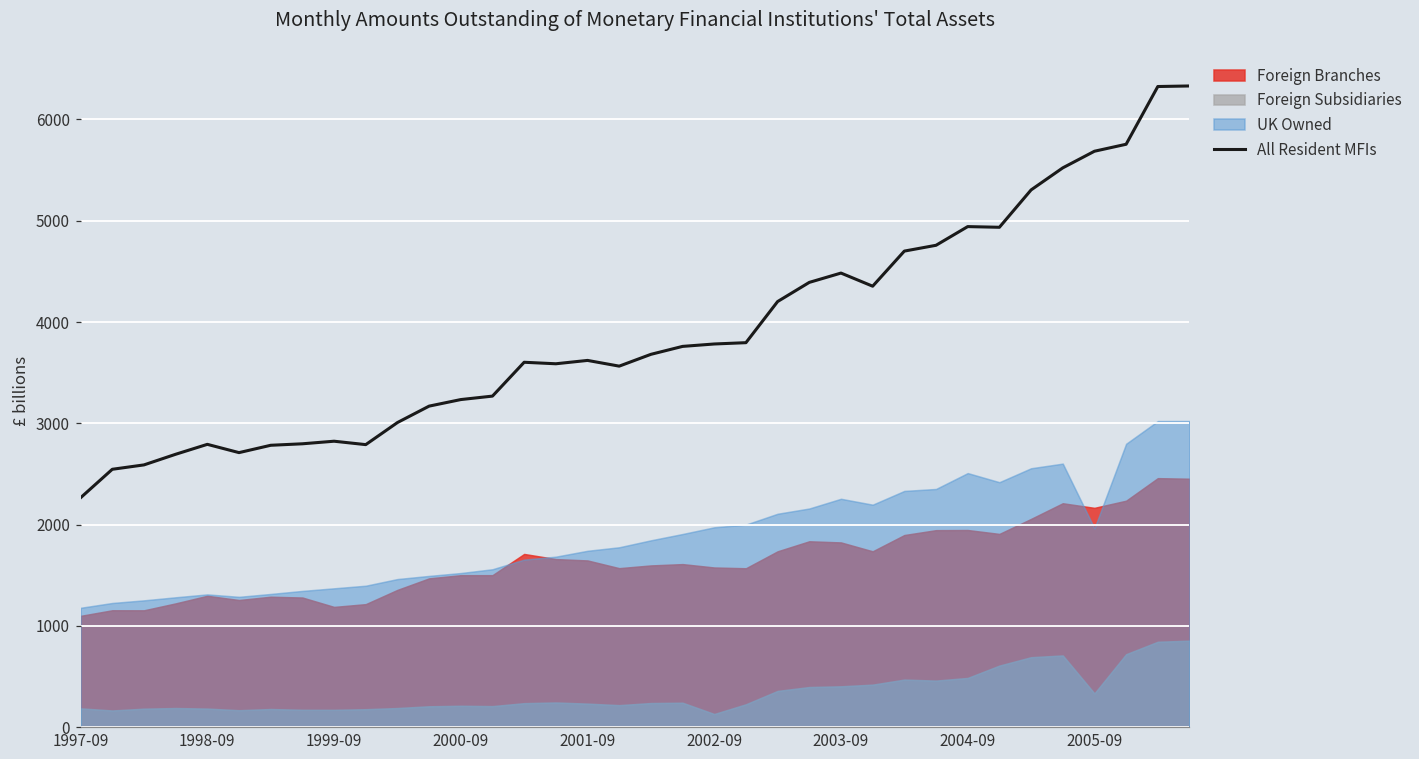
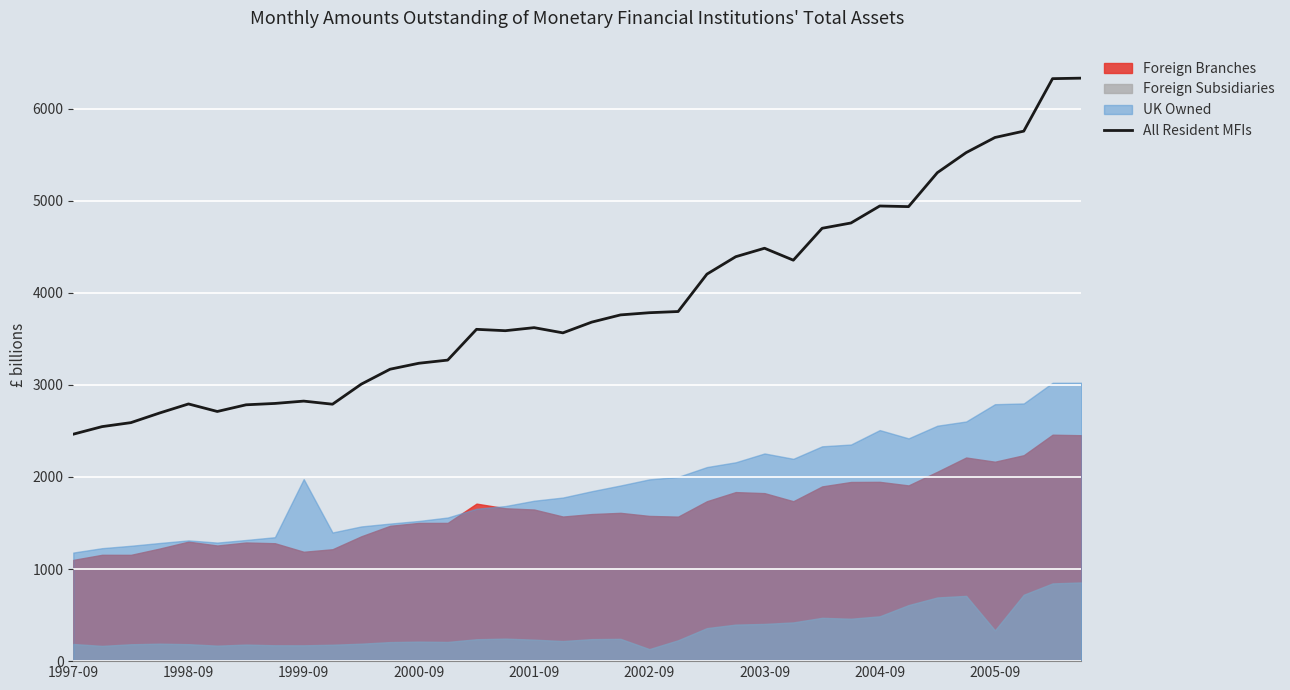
  {
    "All Resident MFIs": {
-     "1997-09": 2300,
+     "1997-09": 2500,
      "1998-09": 2800,
      "1999-09": 2800,
      "2000-09": 3200,
      "2001-09": 3600,
      "2002-09": 3800,
      "2003-09": 4500,
      "2004-09": 4900,
      "2005-09": 5700
    },
    "Foreign Branches": {
      "1997-09": 1100,
      "1999-09": 1200,
      "2001-09": 1600,
      "2002-09": 1600,
      "2003-09": 1800,
      "2004-09": 1900,
      "2005-09": 2200
    },
    "Foreign Subsidiaries": {
      "1997-09": 200,
      "1998-09": 200,
      "1999-09": 200,
      "2000-09": 200,
      "2001-09": 200,
      "2002-09": 100,
      "2003-09": 400,
      "2004-09": 500,
      "2005-09": 300
    },
    "UK Owned": {
      "1997-09": 1200,
-     "1999-09": 1400,
+     "1999-09": 2000,
      "2001-09": 1700,
      "2002-09": 2000,
      "2003-09": 2300,
      "2004-09": 2500,
-     "2005-09": 2000
+     "2005-09": 2800
    }
  }
